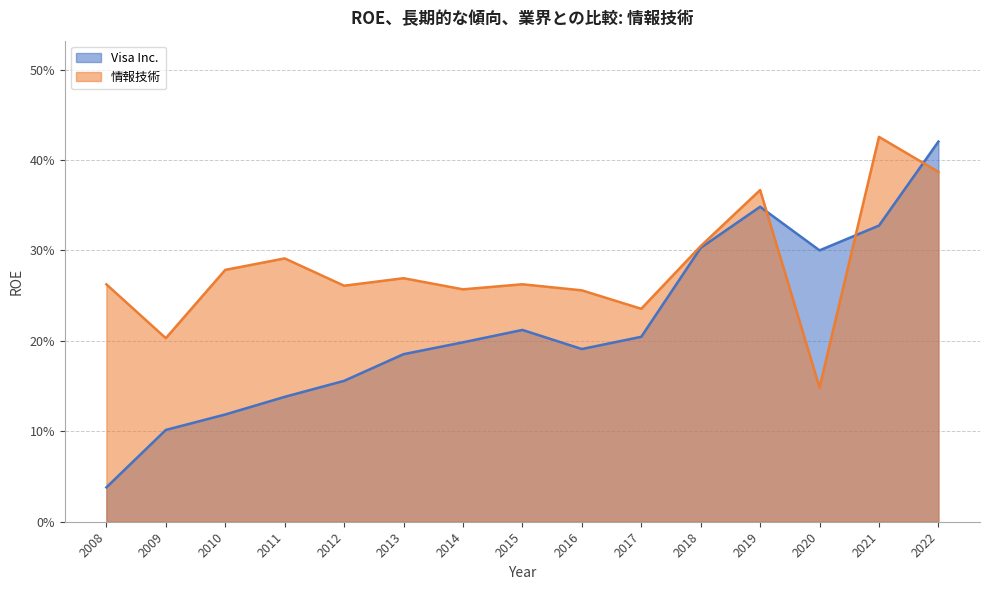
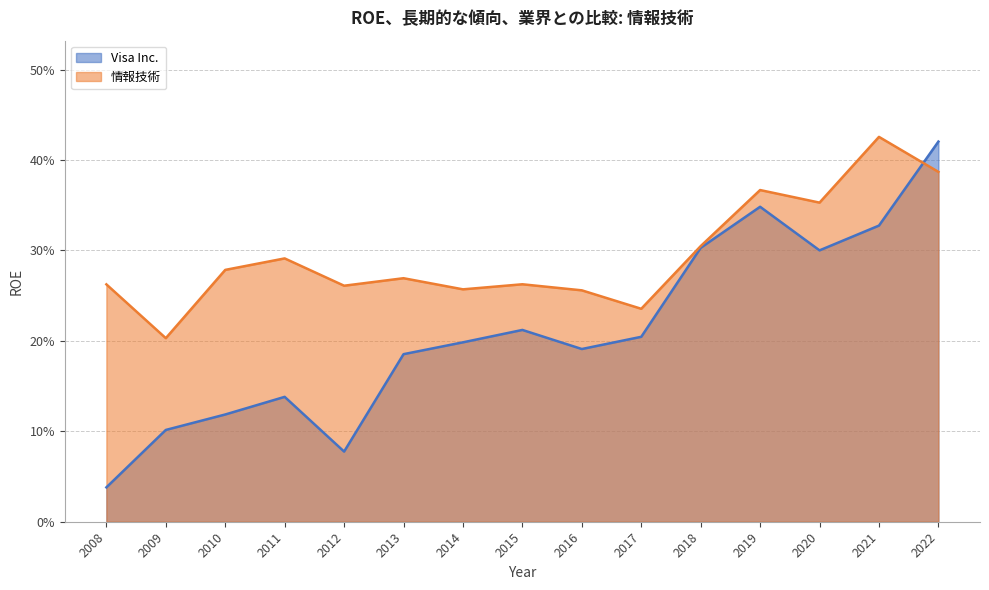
  {
    "Visa Inc.": {
      "2008": "4%",
      "2009": "10%",
      "2010": "12%",
      "2011": "14%",
-     "2012": "16%",
+     "2012": "8%",
      "2013": "19%",
      "2014": "20%",
      "2015": "21%",
      "2016": "19%",
      "2017": "20%",
      "2019": "35%",
      "2020": "30%",
      "2021": "33%",
      "2022": "42%"
    },
    "情報技術": {
      "2008": "26%",
      "2009": "20%",
      "2010": "28%",
      "2011": "29%",
      "2012": "26%",
      "2013": "27%",
      "2014": "26%",
      "2015": "26%",
      "2016": "26%",
      "2017": "24%",
      "2019": "37%",
-     "2020": "15%",
+     "2020": "35%",
      "2021": "43%",
      "2022": "39%"
    }
  }
